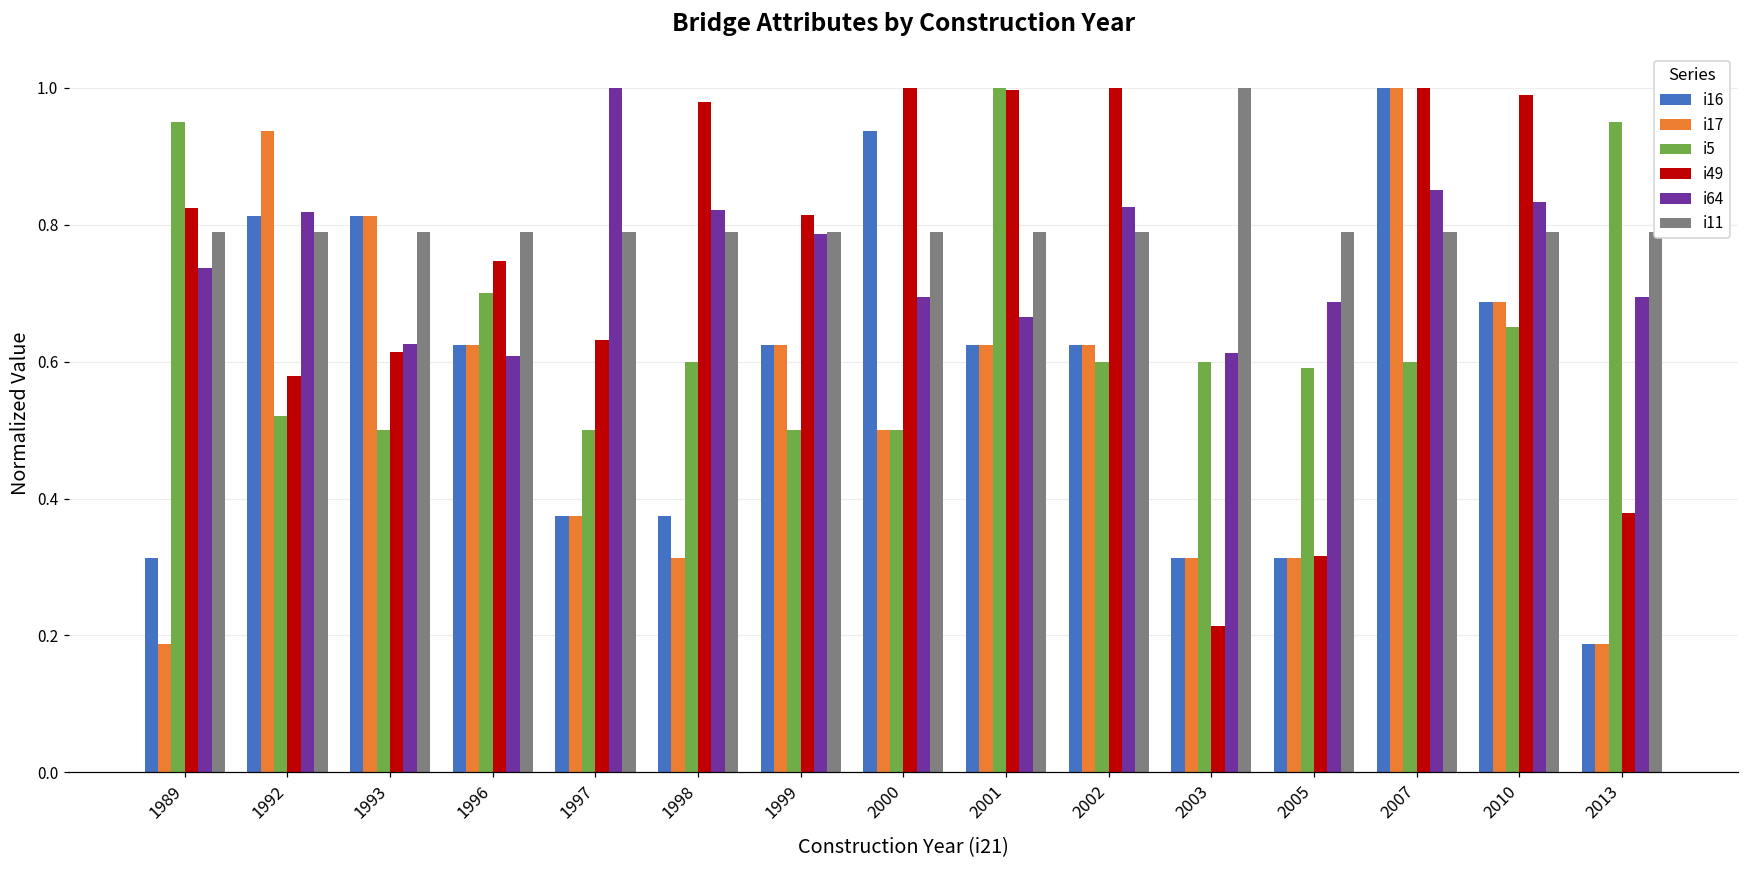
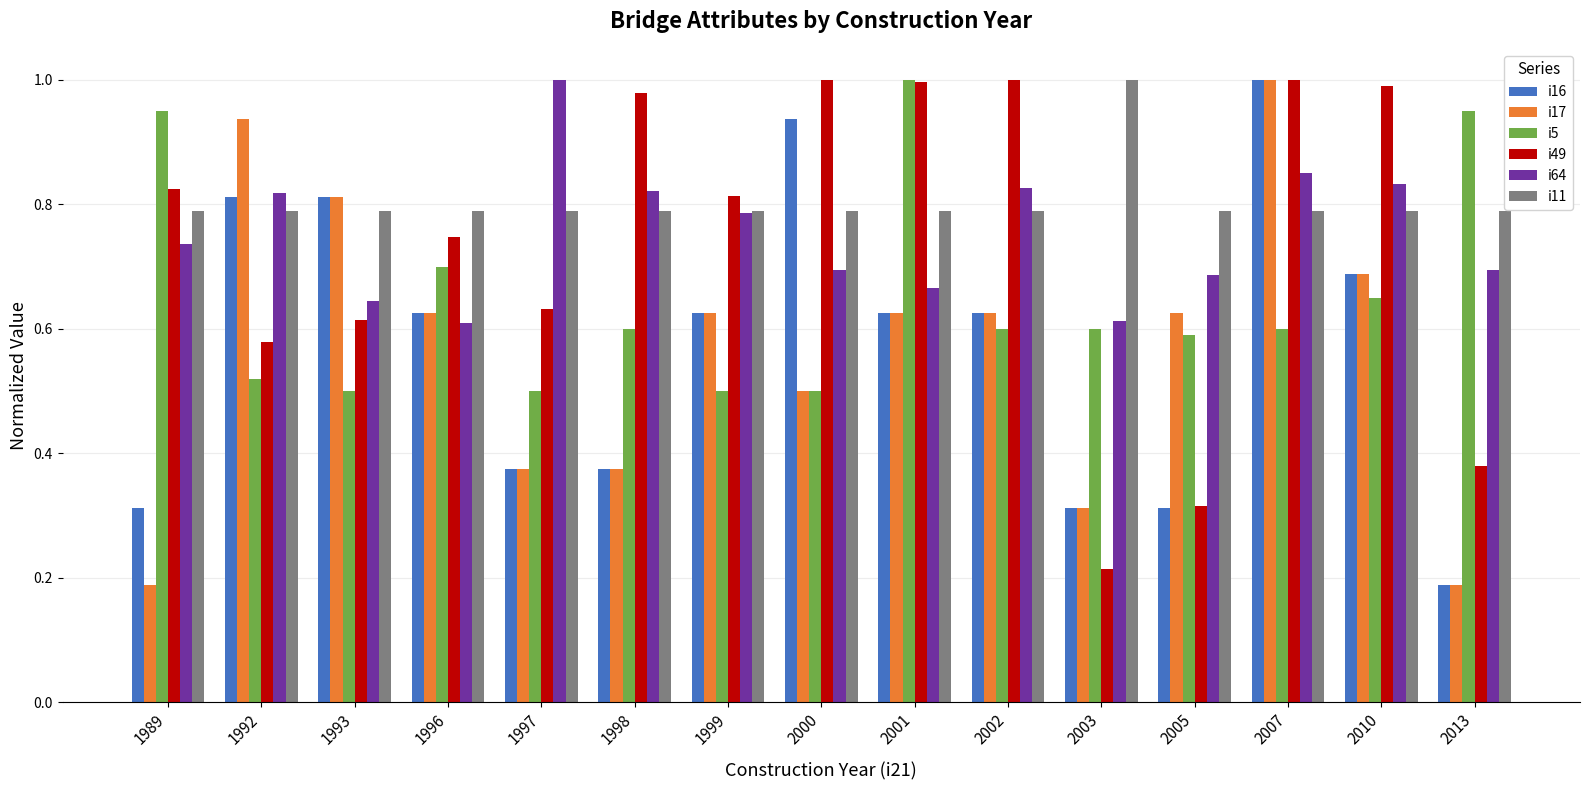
  {
    "i16": {
      "1989": 0.31,
      "1992": 0.81,
      "1993": 0.81,
      "1996": 0.63,
      "1997": 0.38,
      "1998": 0.38,
      "1999": 0.63,
      "2000": 0.94,
      "2001": 0.63,
      "2002": 0.63,
      "2003": 0.31,
      "2005": 0.31,
      "2007": 1.00,
      "2010": 0.69,
      "2013": 0.19
    },
    "i17": {
      "1989": 0.19,
      "1992": 0.94,
      "1993": 0.81,
      "1996": 0.63,
      "1997": 0.38,
-     "1998": 0.31,
+     "1998": 0.38,
      "1999": 0.63,
      "2000": 0.50,
      "2001": 0.63,
      "2002": 0.63,
      "2003": 0.31,
-     "2005": 0.31,
+     "2005": 0.63,
      "2007": 1.00,
      "2010": 0.69,
      "2013": 0.19
    },
    "i5": {
      "1989": 0.95,
      "1992": 0.52,
      "1993": 0.50,
      "1996": 0.70,
      "1997": 0.50,
      "1998": 0.60,
      "1999": 0.50,
      "2000": 0.50,
      "2001": 1.00,
      "2002": 0.60,
      "2003": 0.60,
      "2005": 0.59,
      "2007": 0.60,
      "2010": 0.65,
      "2013": 0.95
    },
    "i49": {
      "1989": 0.82,
      "1992": 0.58,
      "1993": 0.61,
      "1996": 0.75,
      "1997": 0.63,
      "1998": 0.98,
      "1999": 0.81,
      "2000": 1.00,
      "2001": 1.00,
      "2002": 1.00,
      "2003": 0.21,
      "2005": 0.32,
      "2007": 1.00,
      "2010": 0.99,
      "2013": 0.38
    },
    "i64": {
      "1989": 0.74,
      "1992": 0.82,
-     "1993": 0.63,
+     "1993": 0.64,
      "1996": 0.61,
      "1997": 1.00,
      "1998": 0.82,
      "1999": 0.79,
      "2000": 0.69,
      "2001": 0.67,
      "2002": 0.83,
      "2003": 0.61,
      "2005": 0.69,
      "2007": 0.85,
      "2010": 0.83,
      "2013": 0.69
    },
    "i11": {
      "1989": 0.79,
      "1992": 0.79,
      "1993": 0.79,
      "1996": 0.79,
      "1997": 0.79,
      "1998": 0.79,
      "1999": 0.79,
      "2000": 0.79,
      "2001": 0.79,
      "2002": 0.79,
      "2003": 1.00,
      "2005": 0.79,
      "2007": 0.79,
      "2010": 0.79,
      "2013": 0.79
    }
  }
